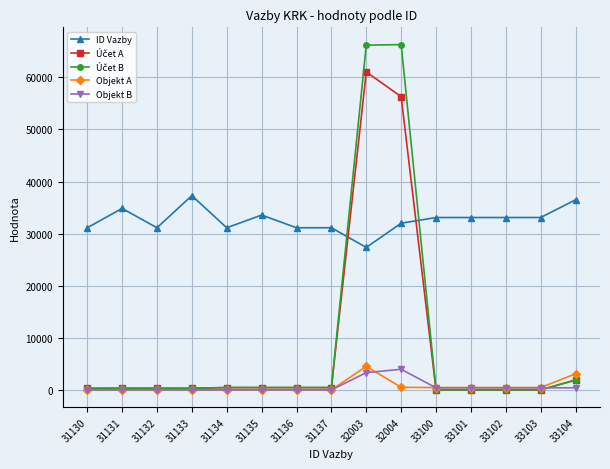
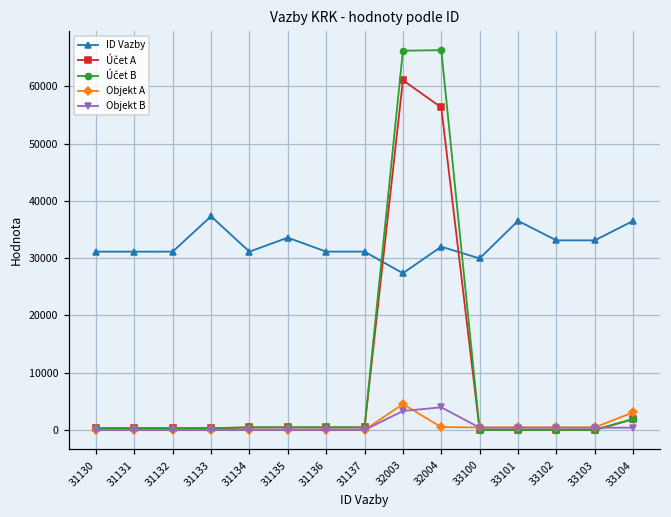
  {
    "ID Vazby": {
      "31130": 31000,
-     "31131": 35000,
+     "31131": 31000,
      "31132": 31000,
      "31133": 37000,
      "31134": 31000,
      "31135": 34000,
      "31136": 31000,
      "31137": 31000,
      "32003": 27000,
      "32004": 32000,
-     "33100": 33000,
-     "33101": 33000,
+     "33100": 30000,
+     "33101": 37000,
      "33102": 33000,
      "33103": 33000,
      "33104": 37000
    },
    "Účet A": {
      "32003": 61000,
      "32004": 56000
    },
    "Účet B": {
      "32003": 66000,
      "32004": 66000
    },
    "Objekt A": {
      "32003": 5000,
      "32004": 1000,
      "33104": 3000
    },
    "Objekt B": {
      "32003": 3000,
      "32004": 4000,
      "33104": 0
    }
  }
